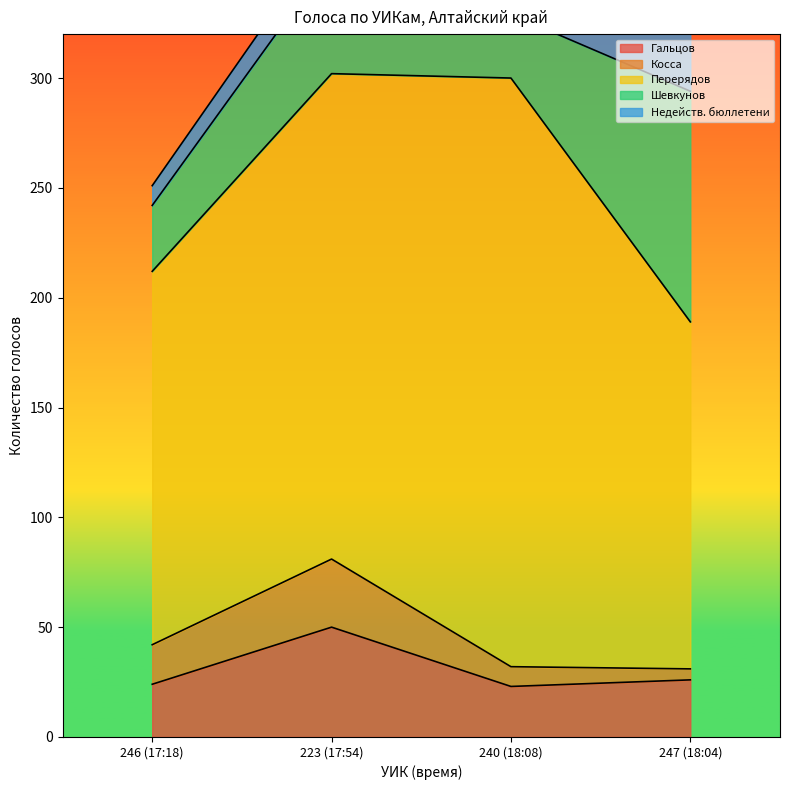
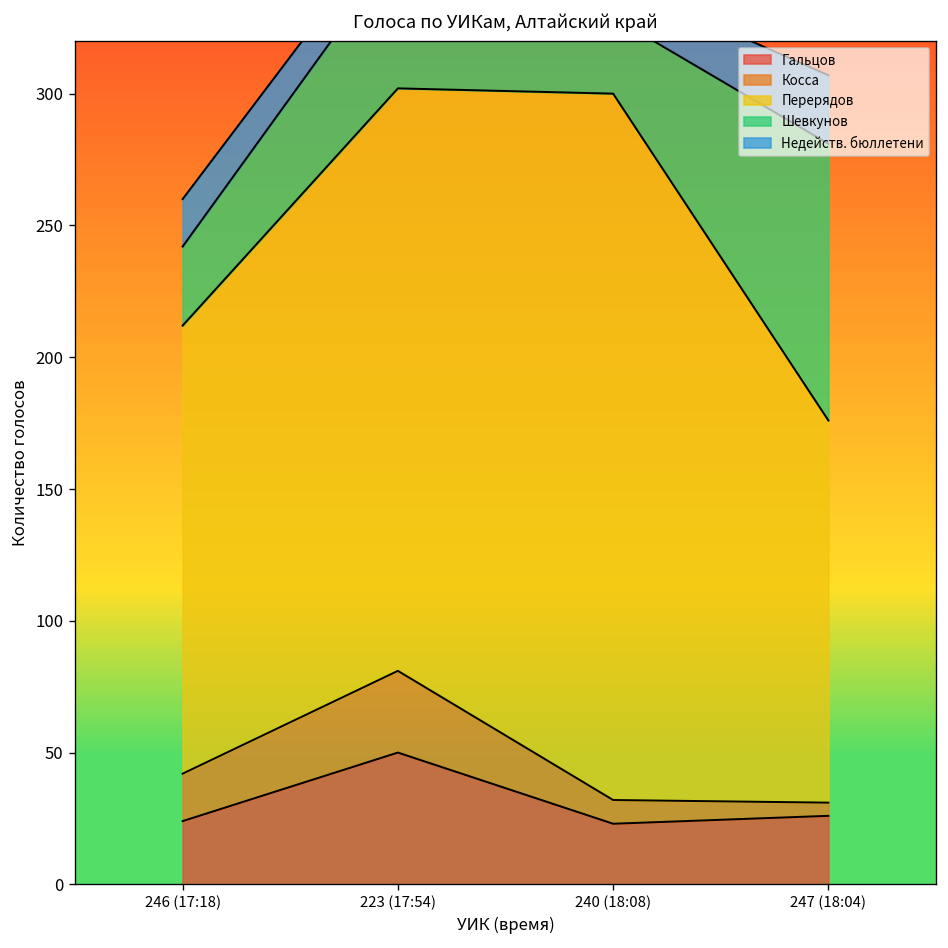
  {
    "Перерядов": {
      "246 (17:18)": 170,
      "223 (17:54)": 221,
      "240 (18:08)": 268,
-     "247 (18:04)": 158
+     "247 (18:04)": 145
    },
    "Шевкунов": {
      "246 (17:18)": 30
    },
    "Недейств. бюллетени": {
-     "246 (17:18)": 9
+     "246 (17:18)": 18
    }
  }
